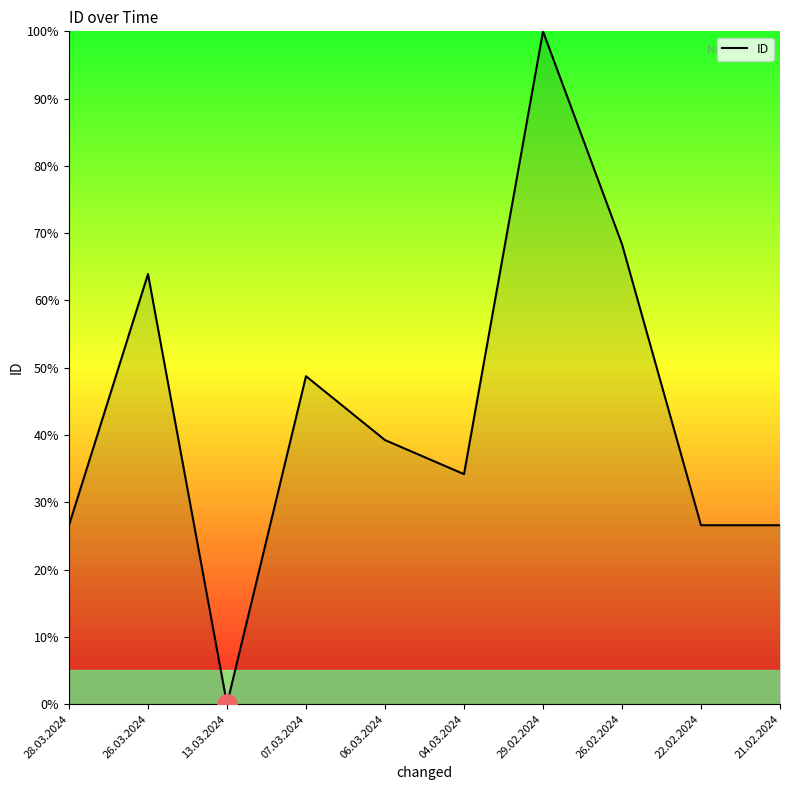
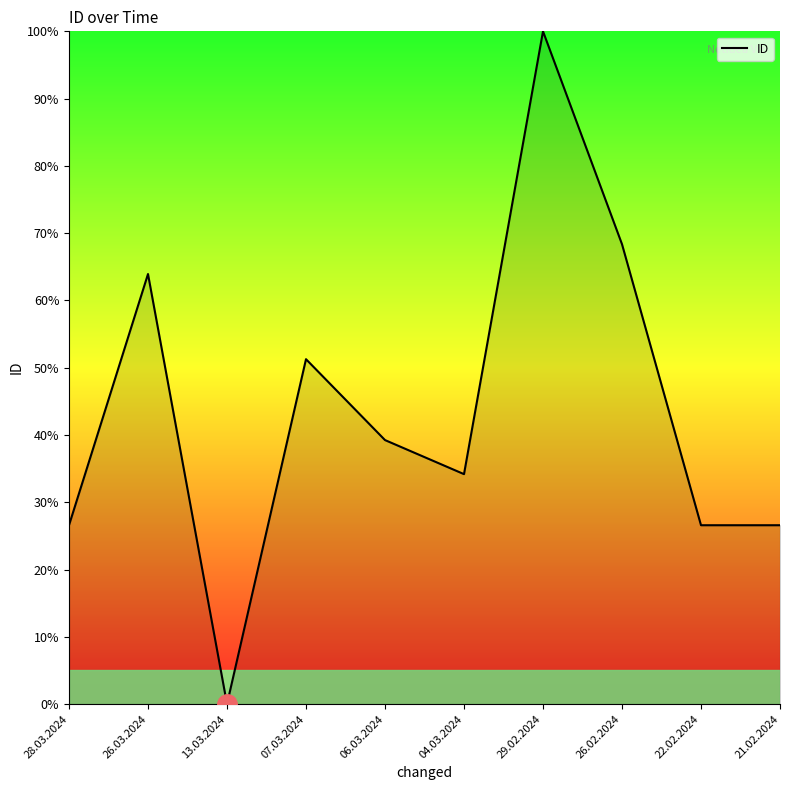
  {
    "ID": {
      "28.03.2024": "27%",
      "26.03.2024": "64%",
-     "07.03.2024": "49%",
+     "07.03.2024": "51%",
      "06.03.2024": "39%",
      "04.03.2024": "34%",
      "29.02.2024": "100%",
      "26.02.2024": "68%",
      "22.02.2024": "27%",
      "21.02.2024": "27%"
    }
  }
